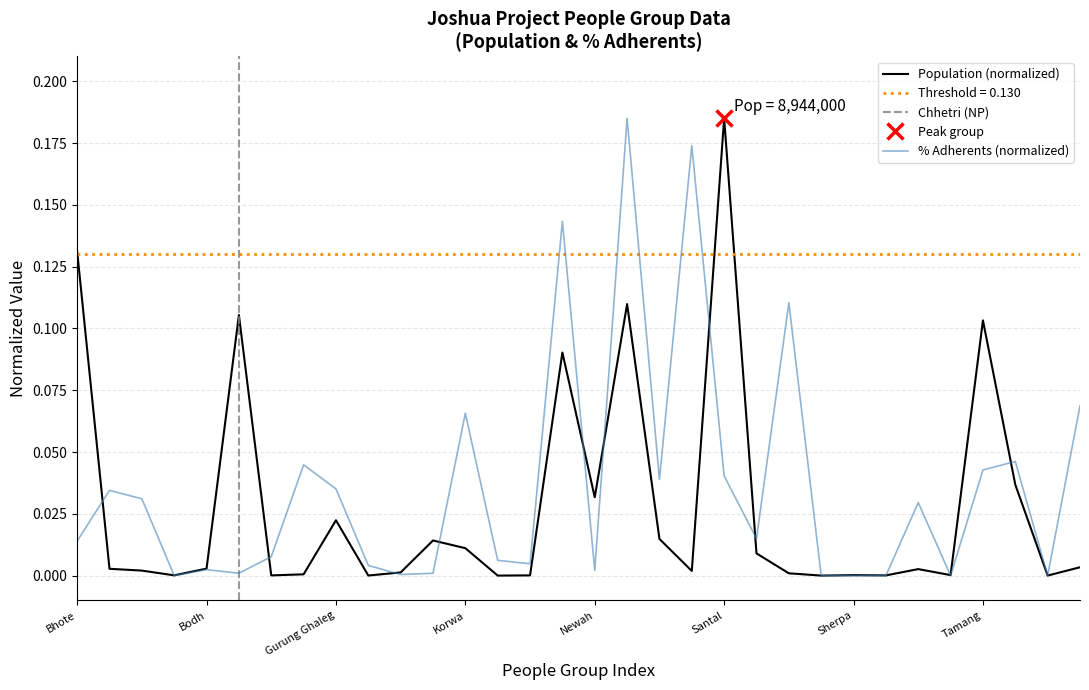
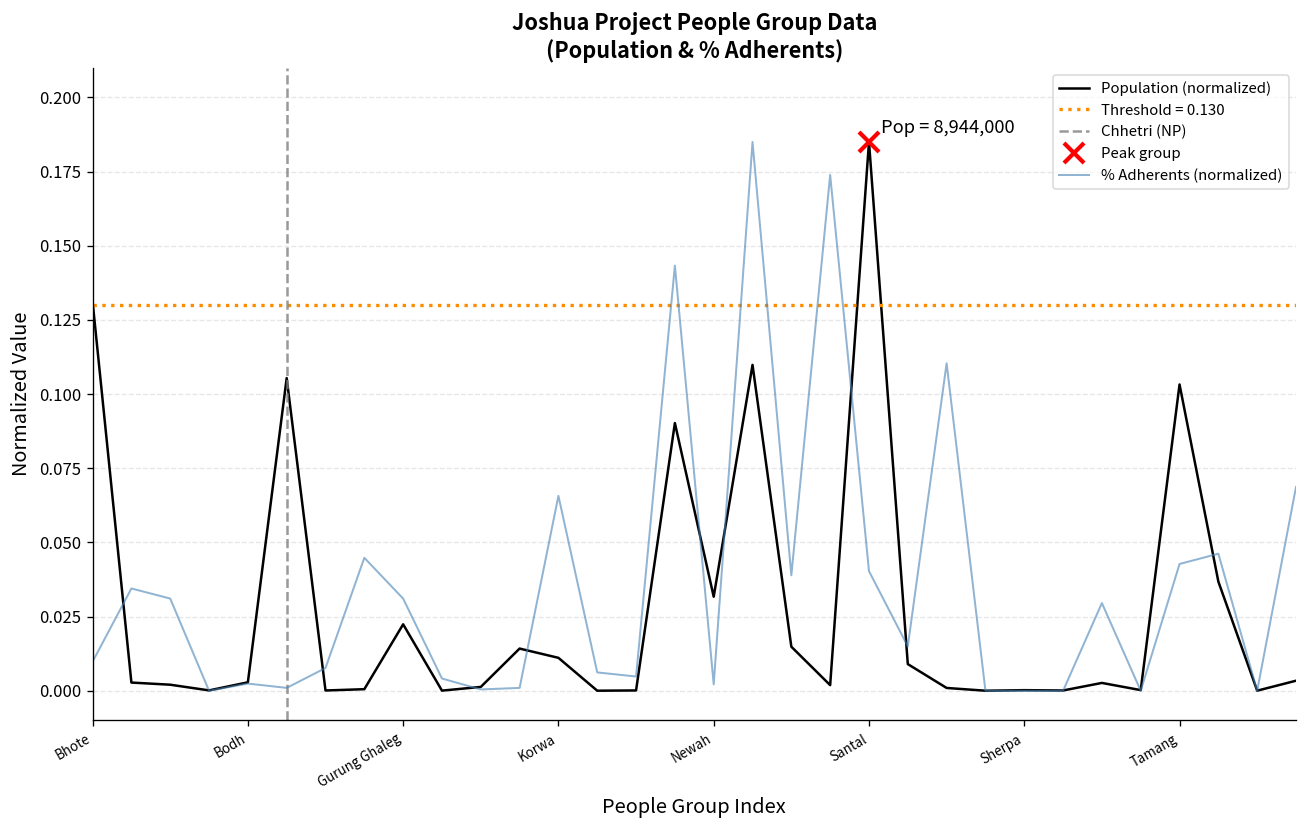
  {
    "Population (normalized)": {
      "Bhote": 0.131,
      "Gurung Ghaleg": 0.022,
      "Korwa": 0.011,
      "Newah": 0.032,
      "Tamang": 0.103
    },
    "% Adherents (normalized)": {
-     "Bhote": 0.014,
-     "Gurung Ghaleg": 0.035,
+     "Bhote": 0.010,
+     "Gurung Ghaleg": 0.031,
      "Korwa": 0.066,
      "Newah": 0.002,
      "Santal": 0.040,
      "Tamang": 0.043
    }
  }
